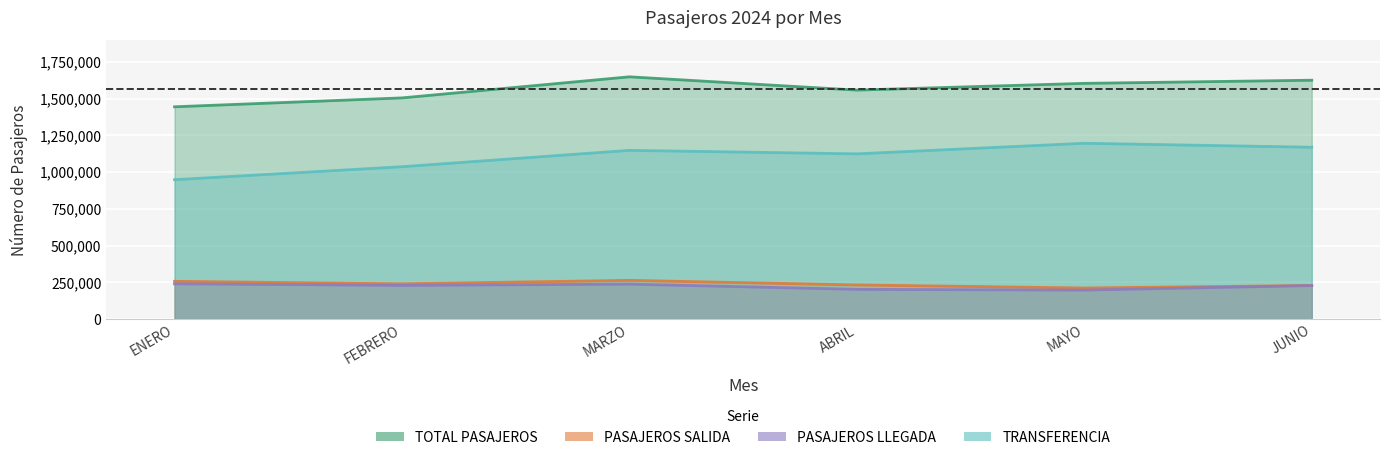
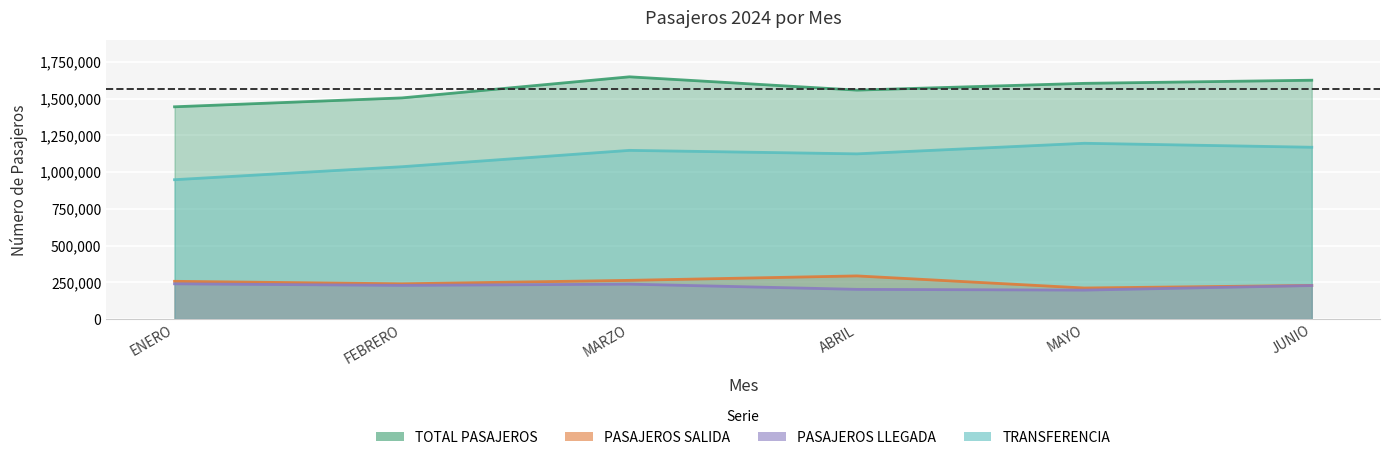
  {
    "PASAJEROS SALIDA": {
      "MARZO": "260,000",
-     "ABRIL": "230,000"
+     "ABRIL": "290,000"
    }
  }
